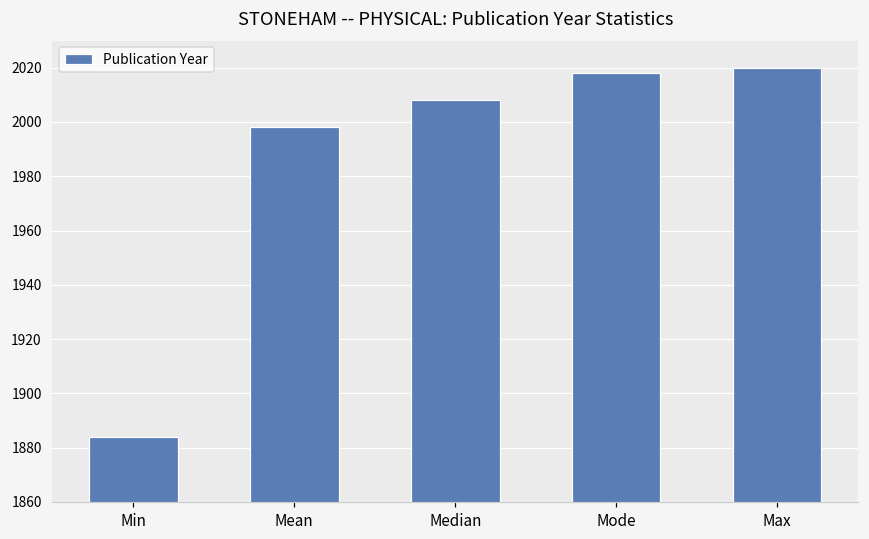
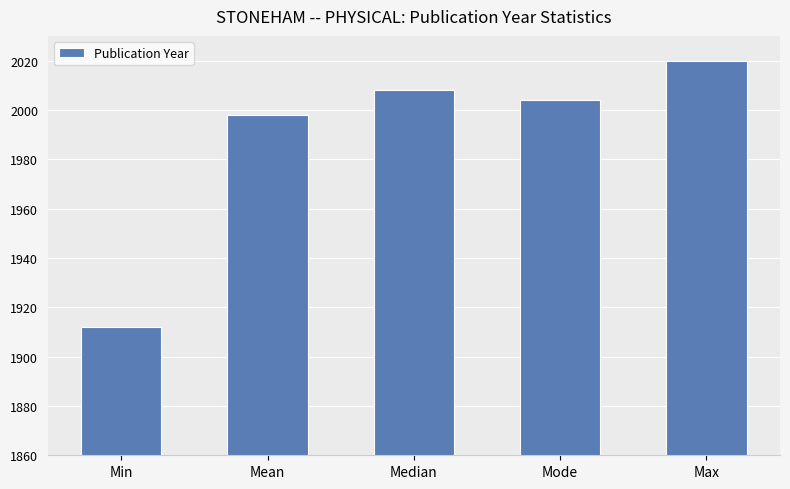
  {
-   "Min": 1884,
+   "Min": 1912,
    "Mean": 1998,
    "Median": 2008,
-   "Mode": 2018,
+   "Mode": 2004,
    "Max": 2020
  }
